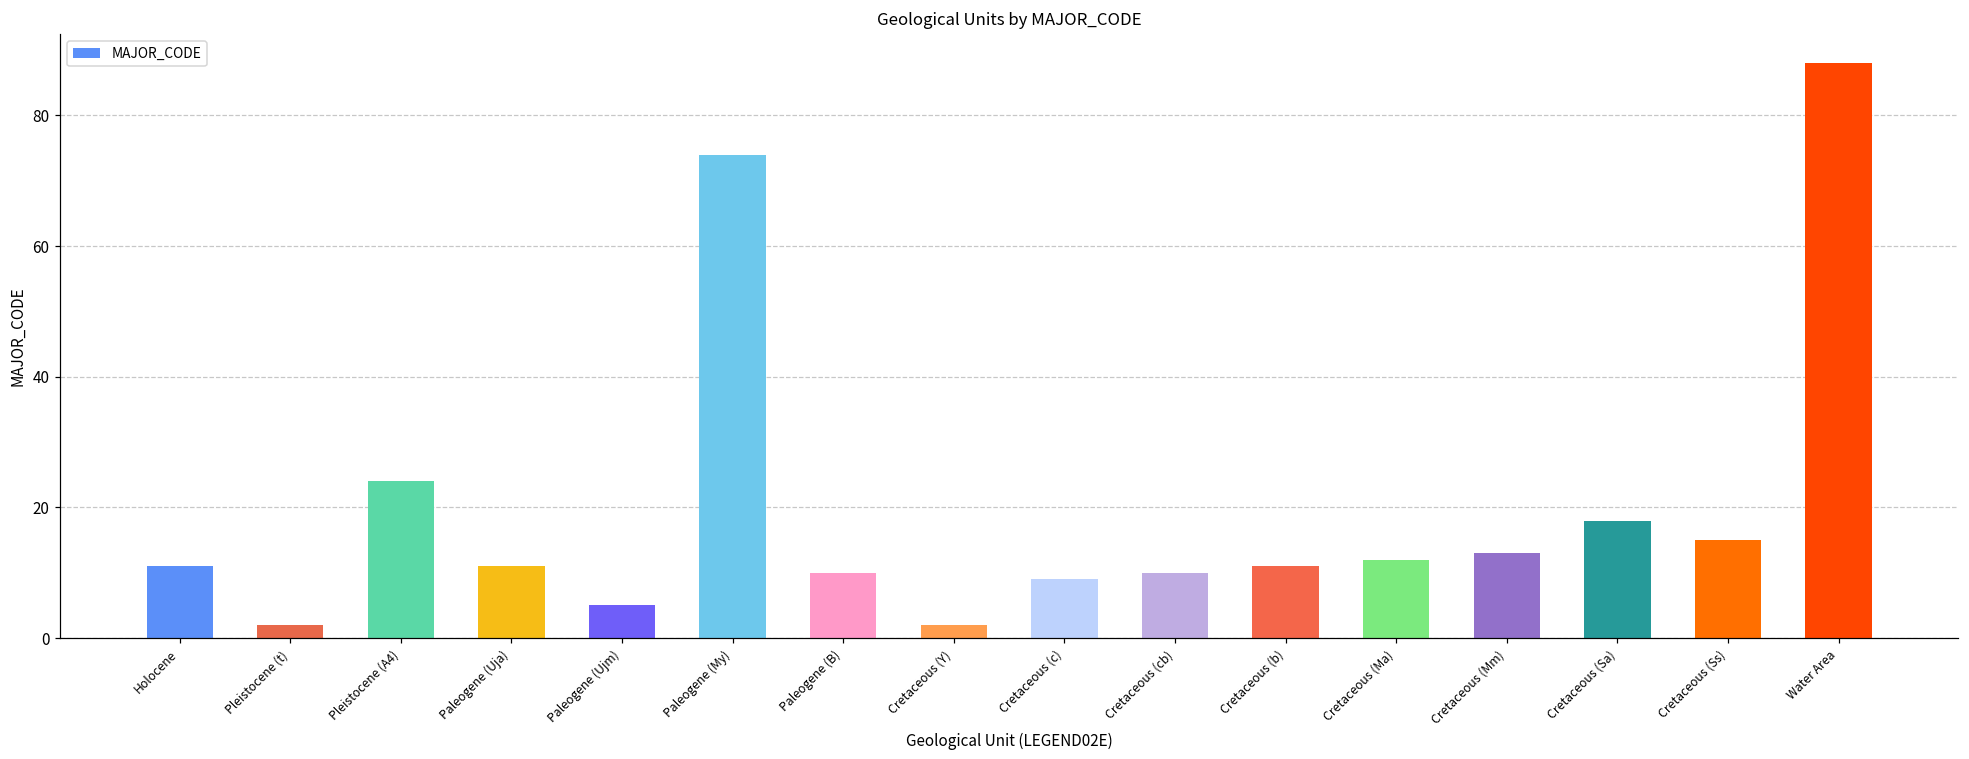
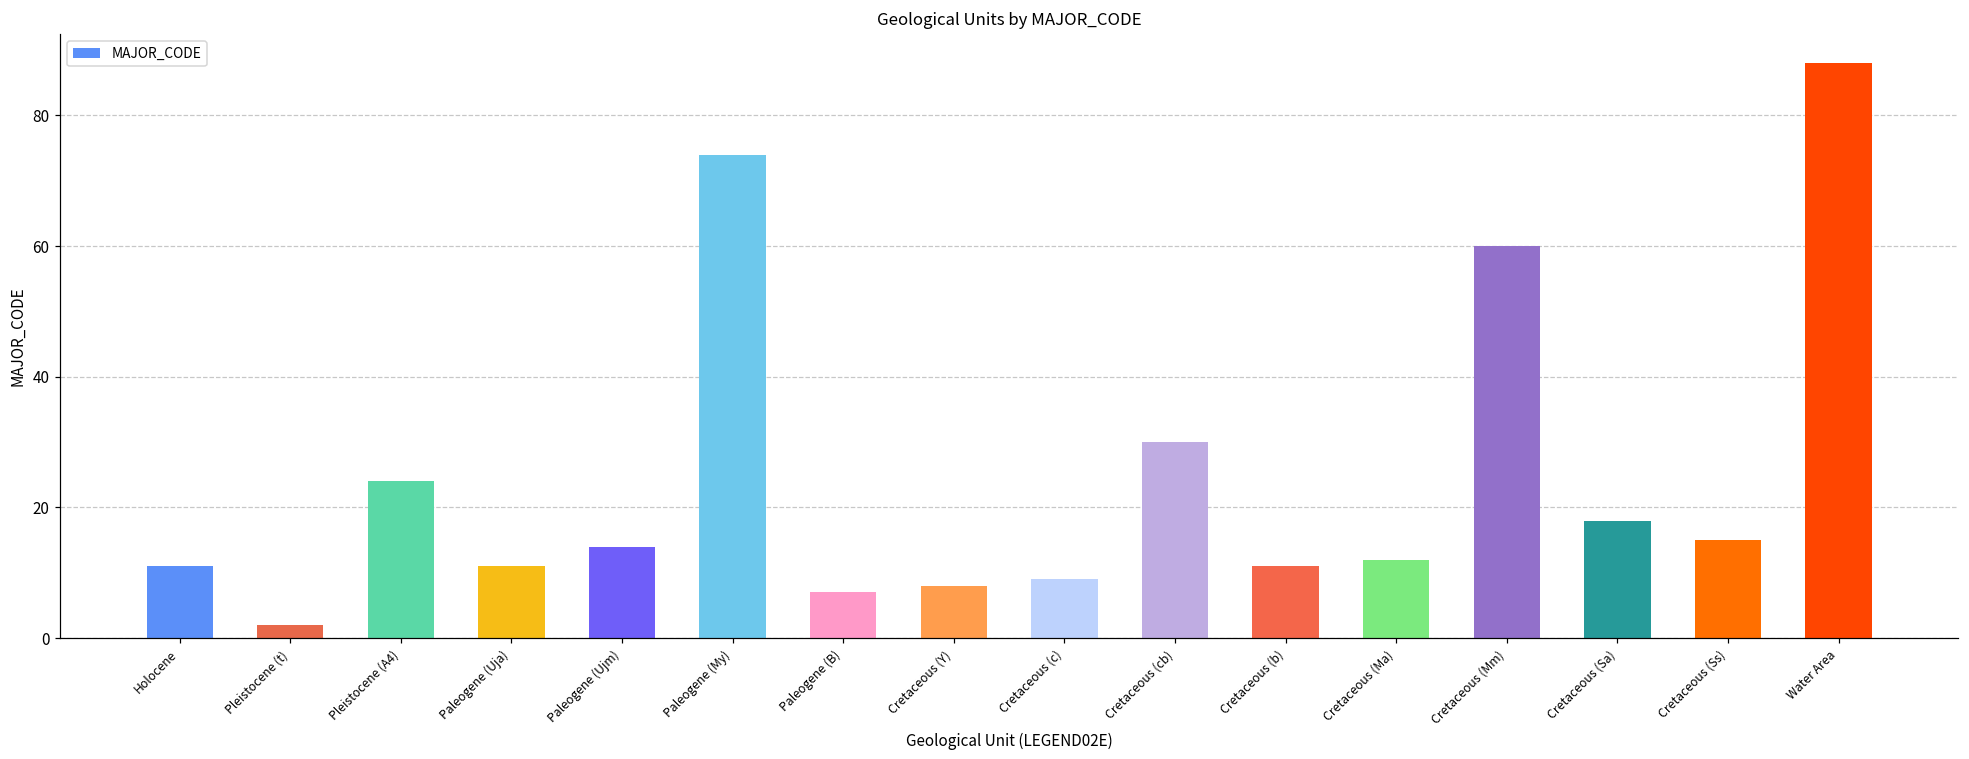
  {
    "Holocene": 11,
    "Pleistocene (t)": 2,
    "Pleistocene (A4)": 24,
    "Paleogene (Uja)": 11,
-   "Paleogene (Ujm)": 5,
+   "Paleogene (Ujm)": 14,
    "Paleogene (My)": 74,
-   "Paleogene (B)": 10,
-   "Cretaceous (Y)": 2,
+   "Paleogene (B)": 7,
+   "Cretaceous (Y)": 8,
    "Cretaceous (c)": 9,
-   "Cretaceous (cb)": 10,
+   "Cretaceous (cb)": 30,
    "Cretaceous (b)": 11,
    "Cretaceous (Ma)": 12,
-   "Cretaceous (Mm)": 13,
+   "Cretaceous (Mm)": 60,
    "Cretaceous (Sa)": 18,
    "Cretaceous (Ss)": 15,
    "Water Area": 88
  }
